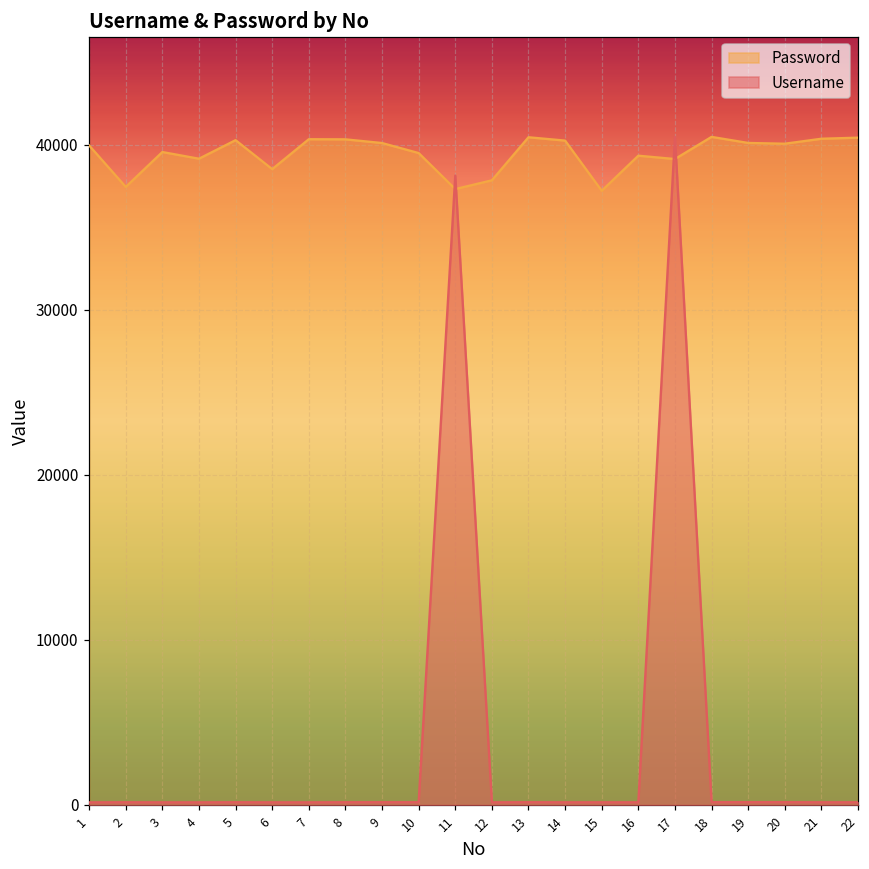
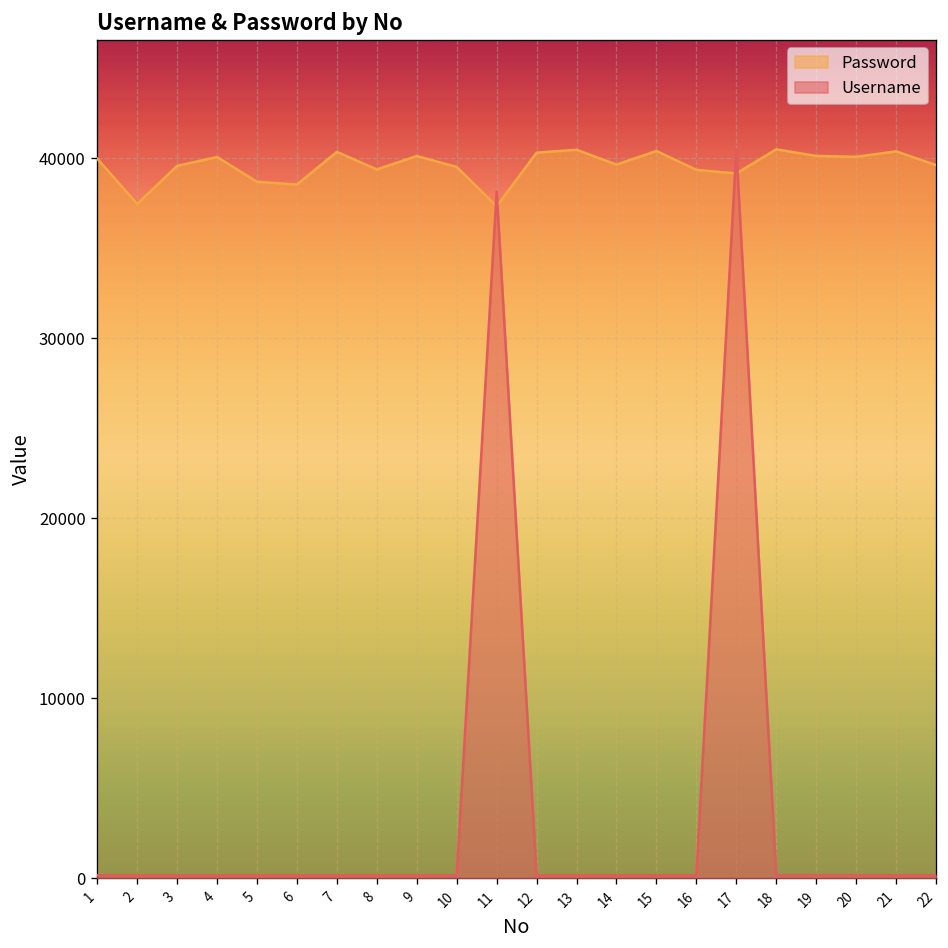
  {
    "Password": {
      "1": 40000,
      "2": 37500,
      "3": 39600,
-     "4": 39200,
-     "5": 40300,
+     "4": 40100,
+     "5": 38700,
      "6": 38500,
      "7": 40300,
-     "8": 40300,
+     "8": 39400,
      "9": 40100,
      "10": 39500,
      "11": 37300,
-     "12": 37900,
+     "12": 40300,
      "13": 40500,
-     "14": 40300,
-     "15": 37200,
+     "14": 39600,
+     "15": 40400,
      "16": 39300,
      "17": 39100,
      "18": 40500,
      "19": 40100,
      "20": 40100,
      "21": 40400,
-     "22": 40400
+     "22": 39600
    },
    "Username": {
      "1": 200,
      "2": 200,
      "3": 200,
      "4": 200,
      "5": 200,
      "6": 200,
      "7": 200,
      "8": 200,
      "9": 200,
      "10": 200,
      "11": 38100,
      "12": 200,
      "13": 200,
      "14": 200,
      "15": 200,
      "16": 200,
      "17": 40500,
      "18": 200,
      "19": 200,
      "20": 200,
      "21": 200,
      "22": 200
    }
  }
